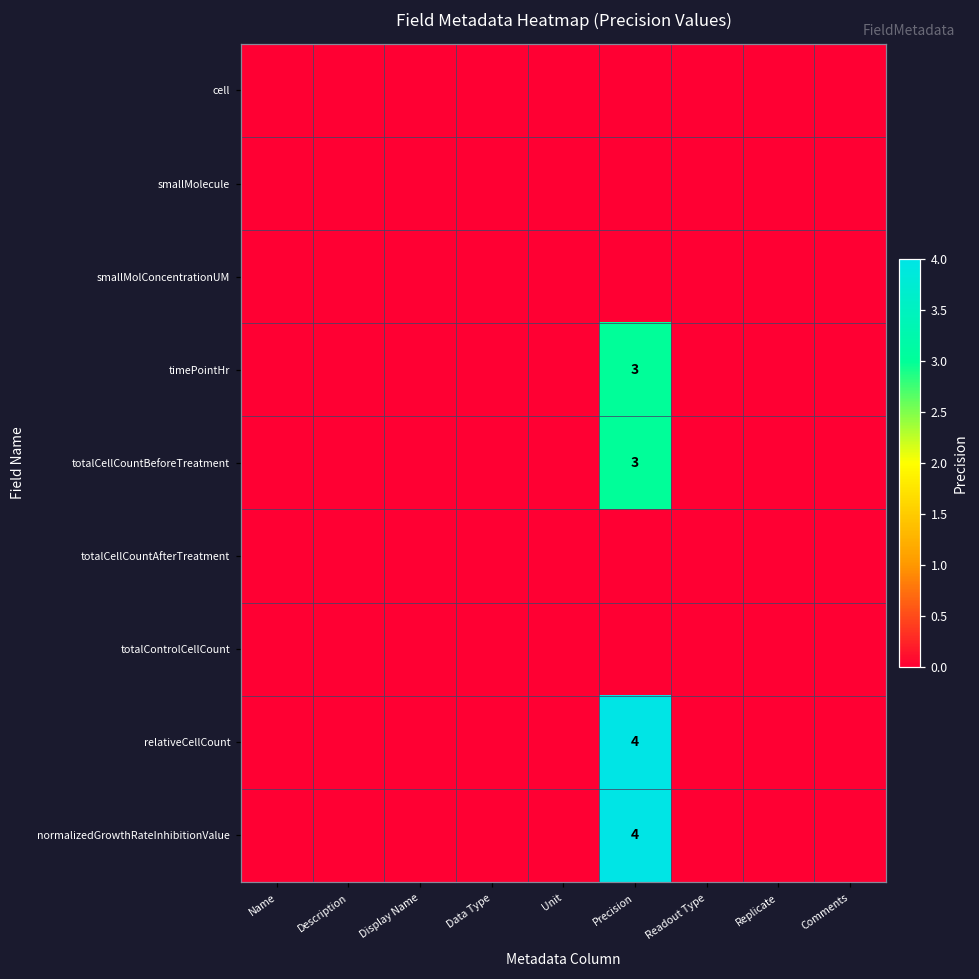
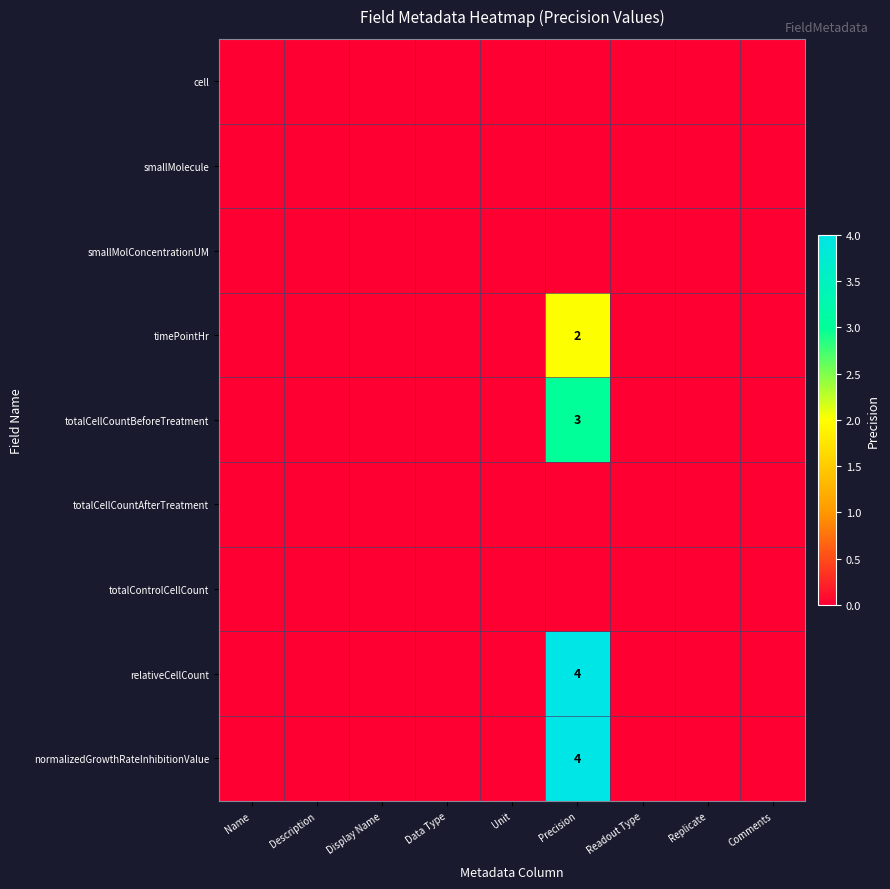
  {
    "timePointHr": {
-     "Precision": 3
+     "Precision": 2
    },
    "totalCellCountBeforeTreatment": {
      "Precision": 3
    },
    "relativeCellCount": {
      "Precision": 4
    },
    "normalizedGrowthRateInhibitionValue": {
      "Precision": 4
    }
  }
